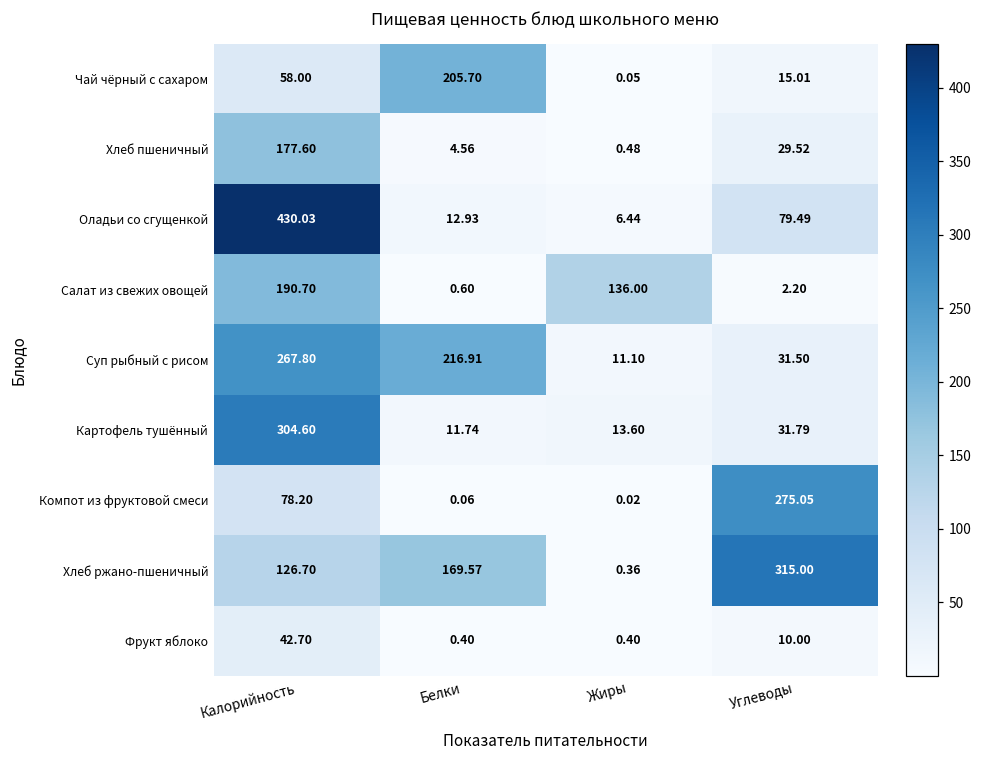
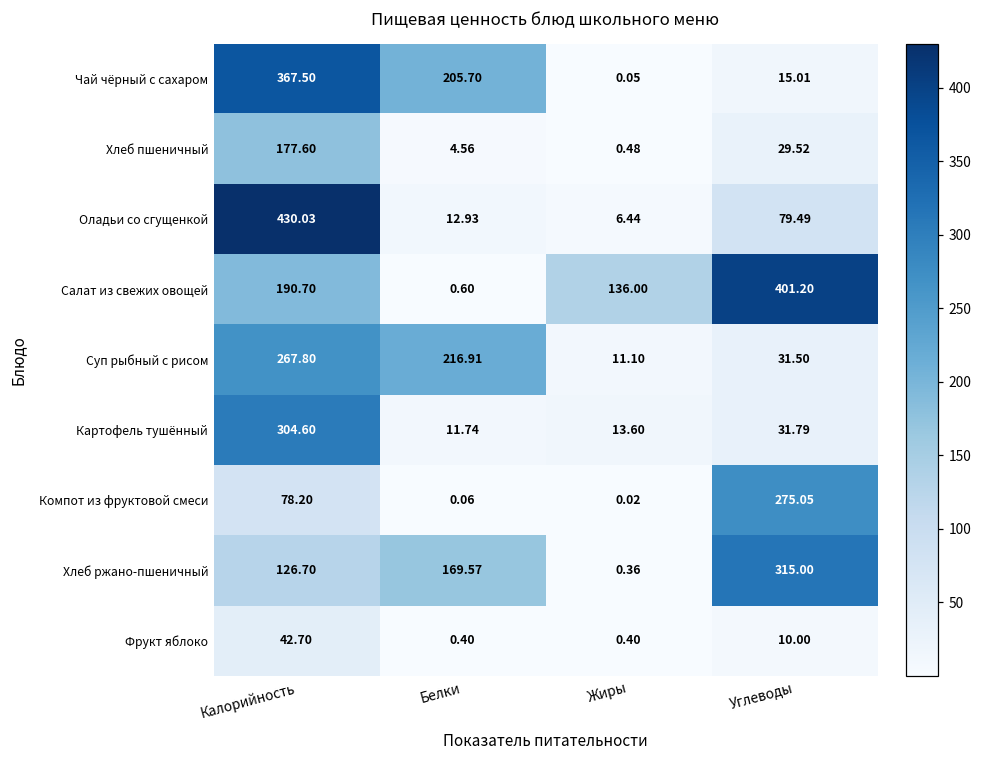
  {
    "Чай чёрный с сахаром": {
-     "Калорийность": 58.00,
+     "Калорийность": 367.50,
      "Белки": 205.70,
      "Жиры": 0.05,
      "Углеводы": 15.01
    },
    "Хлеб пшеничный": {
      "Калорийность": 177.60,
      "Белки": 4.56,
      "Жиры": 0.48,
      "Углеводы": 29.52
    },
    "Оладьи со сгущенкой": {
      "Калорийность": 430.03,
      "Белки": 12.93,
      "Жиры": 6.44,
      "Углеводы": 79.49
    },
    "Салат из свежих овощей": {
      "Калорийность": 190.70,
      "Белки": 0.60,
      "Жиры": 136.00,
-     "Углеводы": 2.20
+     "Углеводы": 401.20
    },
    "Суп рыбный с рисом": {
      "Калорийность": 267.80,
      "Белки": 216.91,
      "Жиры": 11.10,
      "Углеводы": 31.50
    },
    "Картофель тушённый": {
      "Калорийность": 304.60,
      "Белки": 11.74,
      "Жиры": 13.60,
      "Углеводы": 31.79
    },
    "Компот из фруктовой смеси": {
      "Калорийность": 78.20,
      "Белки": 0.06,
      "Жиры": 0.02,
      "Углеводы": 275.05
    },
    "Хлеб ржано-пшеничный": {
      "Калорийность": 126.70,
      "Белки": 169.57,
      "Жиры": 0.36,
      "Углеводы": 315.00
    },
    "Фрукт яблоко": {
      "Калорийность": 42.70,
      "Белки": 0.40,
      "Жиры": 0.40,
      "Углеводы": 10.00
    }
  }
